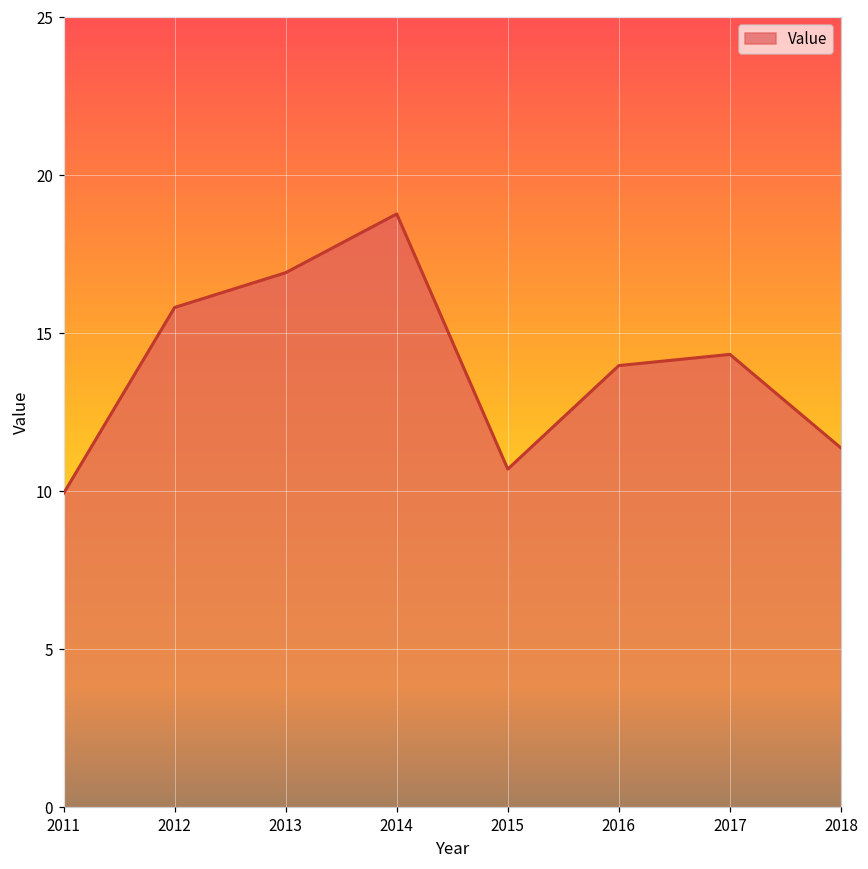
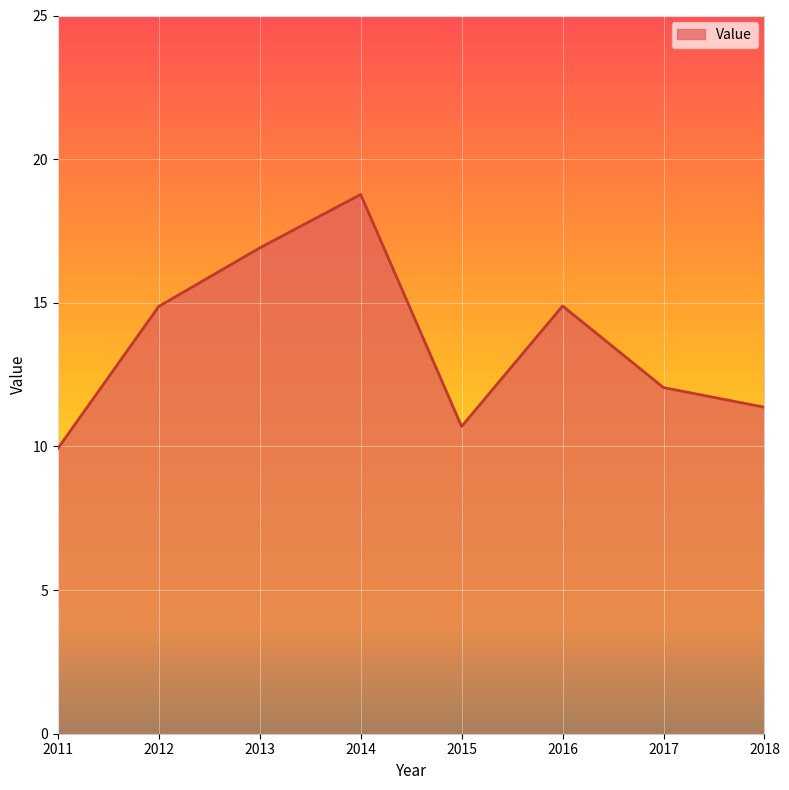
  {
    "2011": 9.9,
-   "2012": 15.8,
+   "2012": 14.9,
    "2013": 16.9,
    "2014": 18.8,
    "2015": 10.7,
-   "2016": 14.0,
-   "2017": 14.3,
+   "2016": 14.9,
+   "2017": 12.0,
    "2018": 11.4
  }
